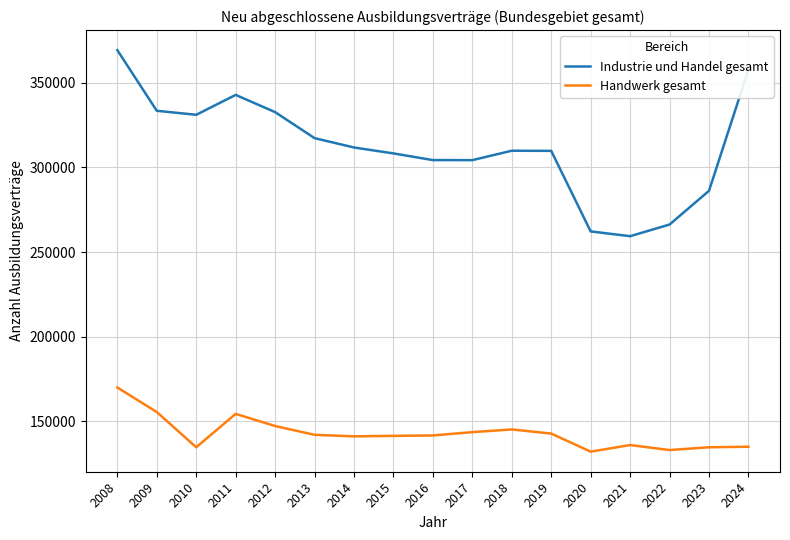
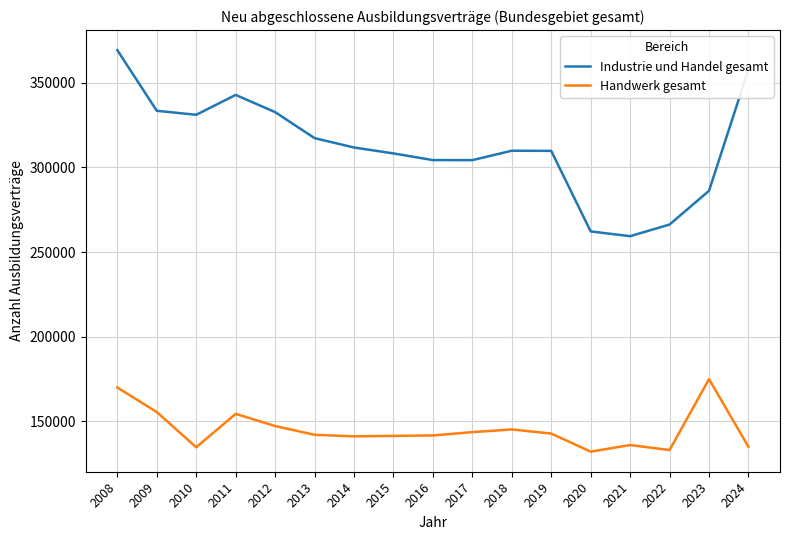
  {
    "Industrie und Handel gesamt": {
      "2008": 369000,
      "2009": 333000,
      "2010": 331000,
      "2011": 343000,
      "2012": 333000,
      "2013": 317000,
      "2014": 312000,
      "2015": 308000,
      "2016": 304000,
      "2017": 304000,
      "2018": 310000,
      "2019": 310000,
      "2020": 262000,
      "2021": 259000,
      "2022": 266000,
      "2023": 286000
    },
    "Handwerk gesamt": {
      "2008": 170000,
      "2009": 156000,
      "2010": 135000,
      "2011": 155000,
      "2012": 147000,
      "2013": 142000,
      "2014": 141000,
      "2015": 142000,
      "2016": 142000,
      "2017": 144000,
      "2018": 145000,
      "2019": 143000,
      "2020": 132000,
      "2021": 136000,
      "2022": 133000,
-     "2023": 135000,
+     "2023": 175000,
      "2024": 135000
    }
  }
